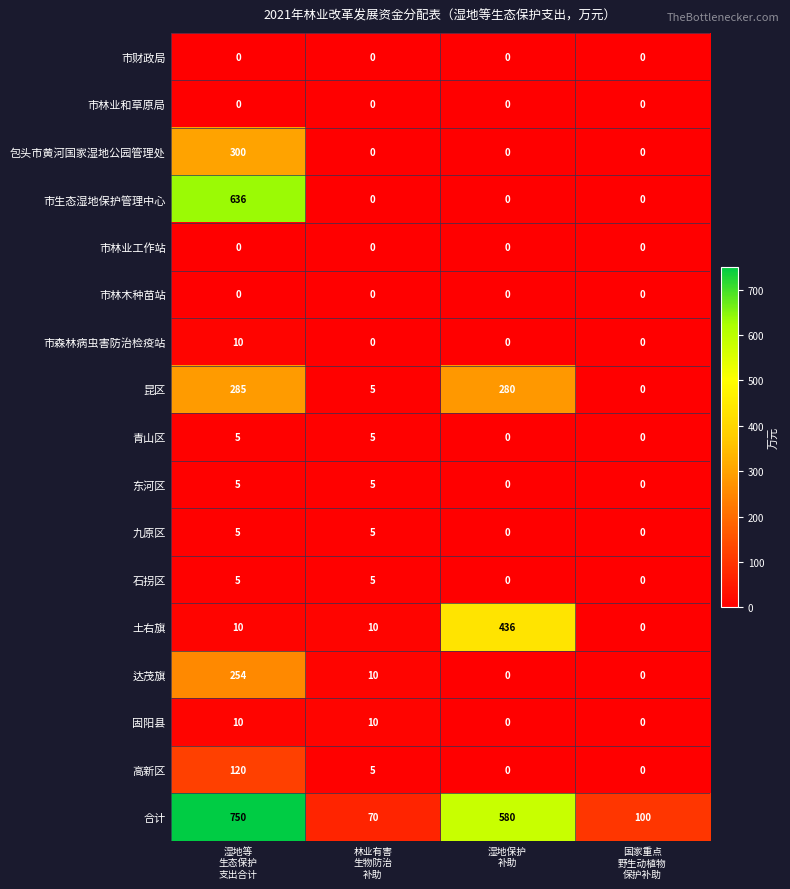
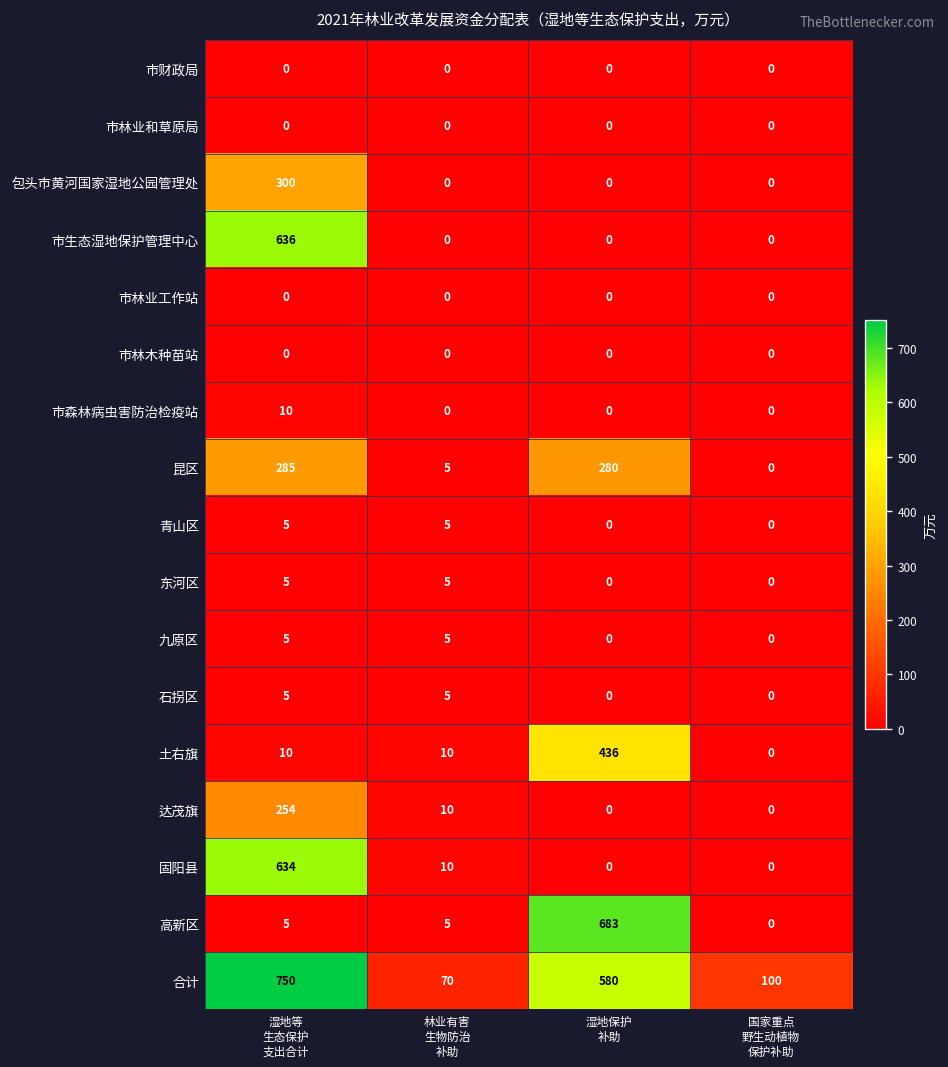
  {
    "市财政局": {
      "湿地等 生态保护 支出合计": 0,
      "林业有害 生物防治 补助": 0,
      "湿地保护 补助": 0,
      "国家重点 野生动植物 保护补助": 0
    },
    "市林业和草原局": {
      "湿地等 生态保护 支出合计": 0,
      "林业有害 生物防治 补助": 0,
      "湿地保护 补助": 0,
      "国家重点 野生动植物 保护补助": 0
    },
    "包头市黄河国家湿地公园管理处": {
      "湿地等 生态保护 支出合计": 300,
      "林业有害 生物防治 补助": 0,
      "湿地保护 补助": 0,
      "国家重点 野生动植物 保护补助": 0
    },
    "市生态湿地保护管理中心": {
      "湿地等 生态保护 支出合计": 636,
      "林业有害 生物防治 补助": 0,
      "湿地保护 补助": 0,
      "国家重点 野生动植物 保护补助": 0
    },
    "市林业工作站": {
      "湿地等 生态保护 支出合计": 0,
      "林业有害 生物防治 补助": 0,
      "湿地保护 补助": 0,
      "国家重点 野生动植物 保护补助": 0
    },
    "市林木种苗站": {
      "湿地等 生态保护 支出合计": 0,
      "林业有害 生物防治 补助": 0,
      "湿地保护 补助": 0,
      "国家重点 野生动植物 保护补助": 0
    },
    "市森林病虫害防治检疫站": {
      "湿地等 生态保护 支出合计": 10,
      "林业有害 生物防治 补助": 0,
      "湿地保护 补助": 0,
      "国家重点 野生动植物 保护补助": 0
    },
    "昆区": {
      "湿地等 生态保护 支出合计": 285,
      "林业有害 生物防治 补助": 5,
      "湿地保护 补助": 280,
      "国家重点 野生动植物 保护补助": 0
    },
    "青山区": {
      "湿地等 生态保护 支出合计": 5,
      "林业有害 生物防治 补助": 5,
      "湿地保护 补助": 0,
      "国家重点 野生动植物 保护补助": 0
    },
    "东河区": {
      "湿地等 生态保护 支出合计": 5,
      "林业有害 生物防治 补助": 5,
      "湿地保护 补助": 0,
      "国家重点 野生动植物 保护补助": 0
    },
    "九原区": {
      "湿地等 生态保护 支出合计": 5,
      "林业有害 生物防治 补助": 5,
      "湿地保护 补助": 0,
      "国家重点 野生动植物 保护补助": 0
    },
    "石拐区": {
      "湿地等 生态保护 支出合计": 5,
      "林业有害 生物防治 补助": 5,
      "湿地保护 补助": 0,
      "国家重点 野生动植物 保护补助": 0
    },
    "土右旗": {
      "湿地等 生态保护 支出合计": 10,
      "林业有害 生物防治 补助": 10,
      "湿地保护 补助": 436,
      "国家重点 野生动植物 保护补助": 0
    },
    "达茂旗": {
      "湿地等 生态保护 支出合计": 254,
      "林业有害 生物防治 补助": 10,
      "湿地保护 补助": 0,
      "国家重点 野生动植物 保护补助": 0
    },
    "固阳县": {
-     "湿地等 生态保护 支出合计": 10,
+     "湿地等 生态保护 支出合计": 634,
      "林业有害 生物防治 补助": 10,
      "湿地保护 补助": 0,
      "国家重点 野生动植物 保护补助": 0
    },
    "高新区": {
-     "湿地等 生态保护 支出合计": 120,
+     "湿地等 生态保护 支出合计": 5,
      "林业有害 生物防治 补助": 5,
-     "湿地保护 补助": 0,
+     "湿地保护 补助": 683,
      "国家重点 野生动植物 保护补助": 0
    },
    "合计": {
      "湿地等 生态保护 支出合计": 750,
      "林业有害 生物防治 补助": 70,
      "湿地保护 补助": 580,
      "国家重点 野生动植物 保护补助": 100
    }
  }
